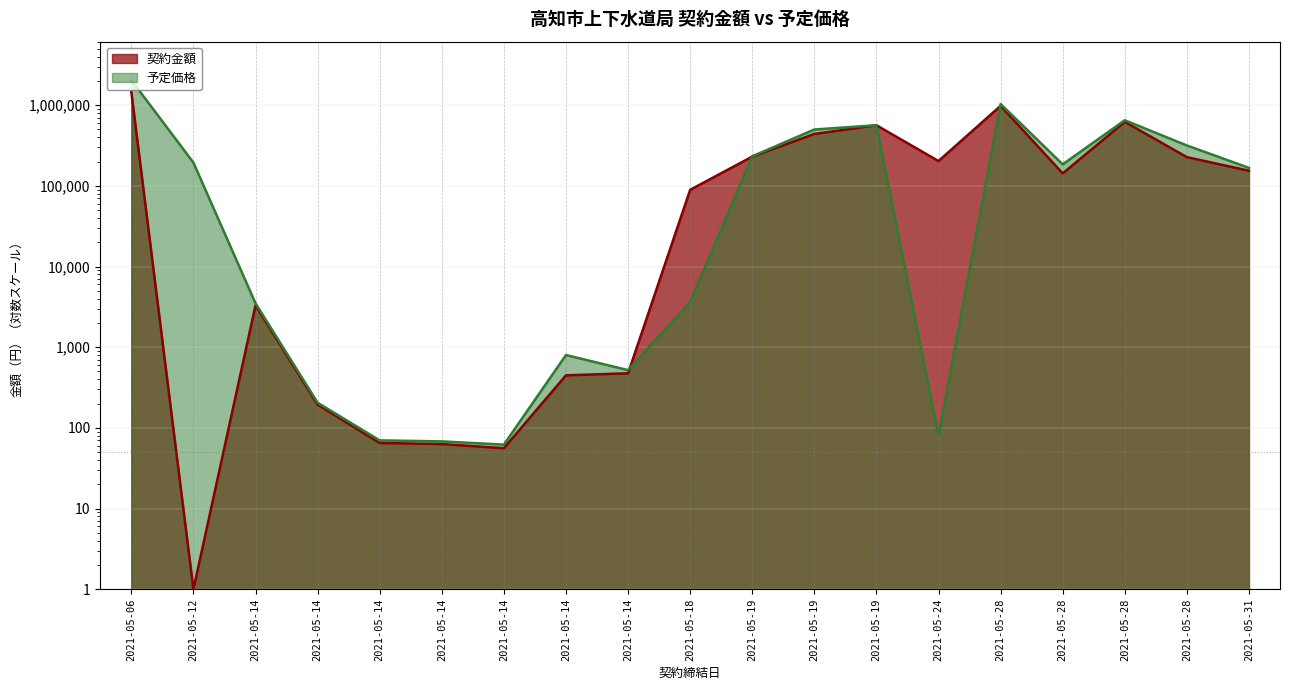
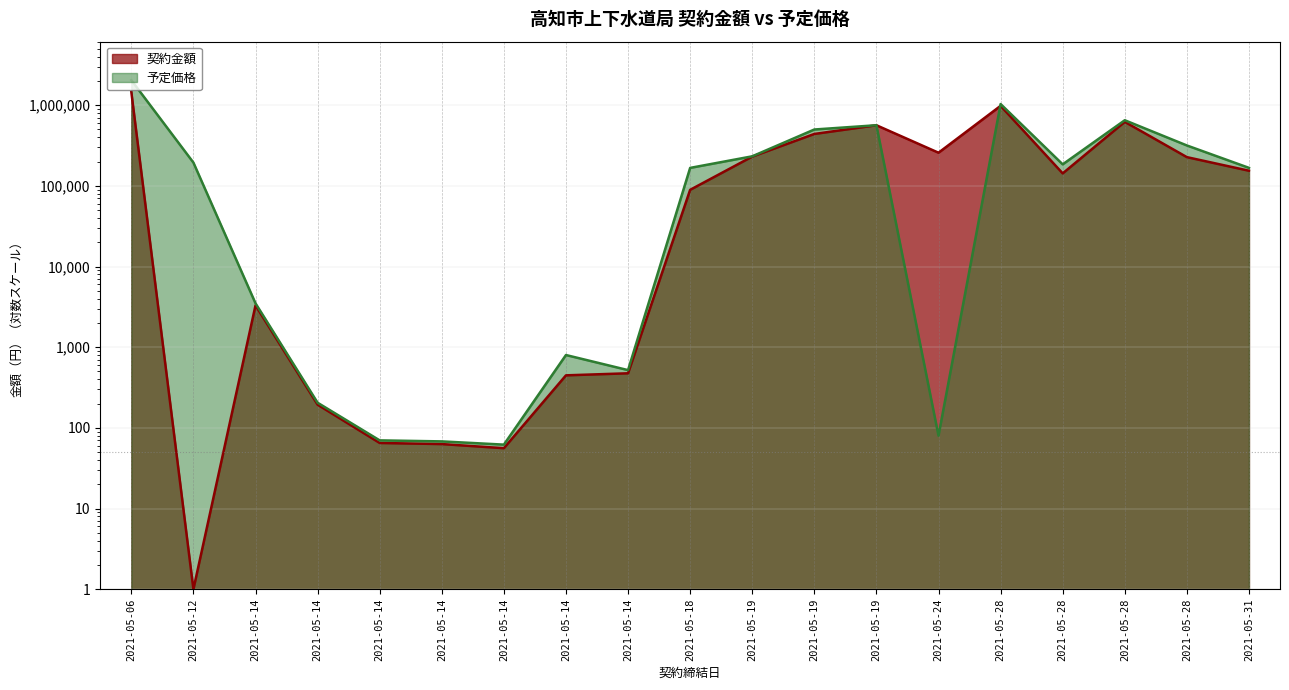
  {
    "契約金額": {
      "2021-05-06": "1,500,000",
      "2021-05-12": "1",
      "2021-05-18": "90,000",
-     "2021-05-24": "200,000",
+     "2021-05-24": "260,000",
      "2021-05-31": "150,000"
    },
    "予定価格": {
      "2021-05-12": "190,000",
-     "2021-05-18": "4,000",
+     "2021-05-18": "170,000",
      "2021-05-24": "80",
      "2021-05-31": "170,000"
    }
  }
